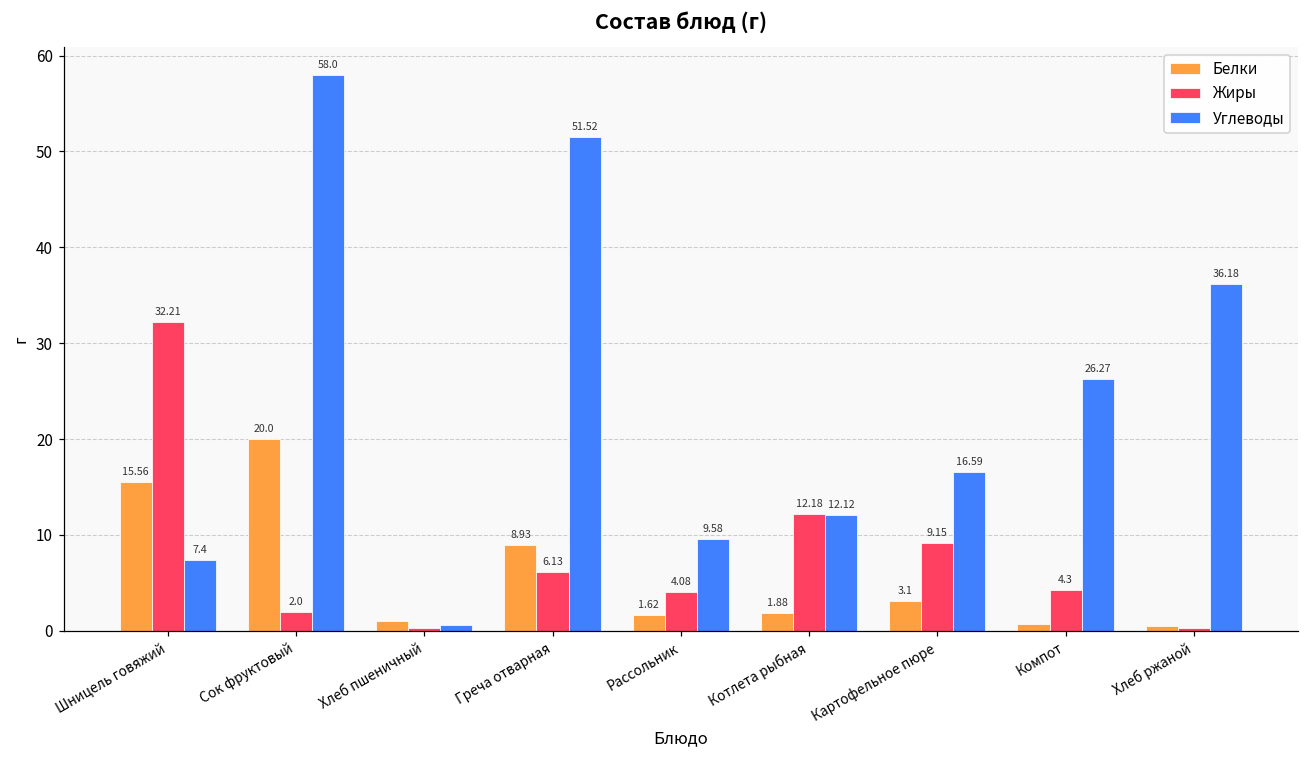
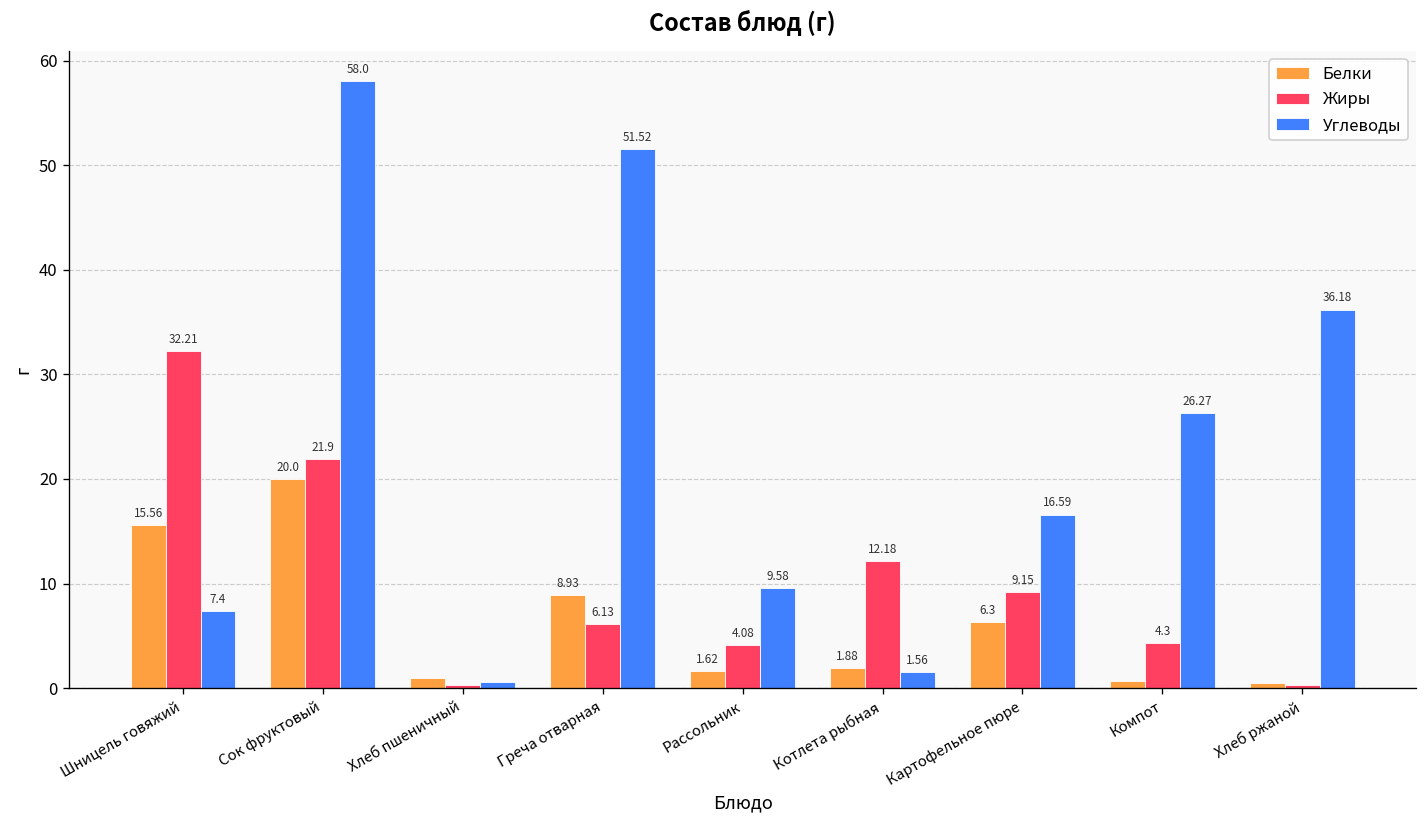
  {
    "Белки": {
      "Шницель говяжий": 15.56,
      "Сок фруктовый": 20.0,
      "Греча отварная": 8.93,
      "Рассольник": 1.62,
      "Котлета рыбная": 1.88,
-     "Картофельное пюре": 3.1
+     "Картофельное пюре": 6.3
    },
    "Жиры": {
      "Шницель говяжий": 32.21,
-     "Сок фруктовый": 2.0,
+     "Сок фруктовый": 21.9,
      "Греча отварная": 6.13,
      "Рассольник": 4.08,
      "Котлета рыбная": 12.18,
      "Картофельное пюре": 9.15,
      "Компот": 4.3
    },
    "Углеводы": {
      "Шницель говяжий": 7.4,
      "Сок фруктовый": 58.0,
      "Греча отварная": 51.52,
      "Рассольник": 9.58,
-     "Котлета рыбная": 12.12,
+     "Котлета рыбная": 1.56,
      "Картофельное пюре": 16.59,
      "Компот": 26.27,
      "Хлеб ржаной": 36.18
    }
  }
